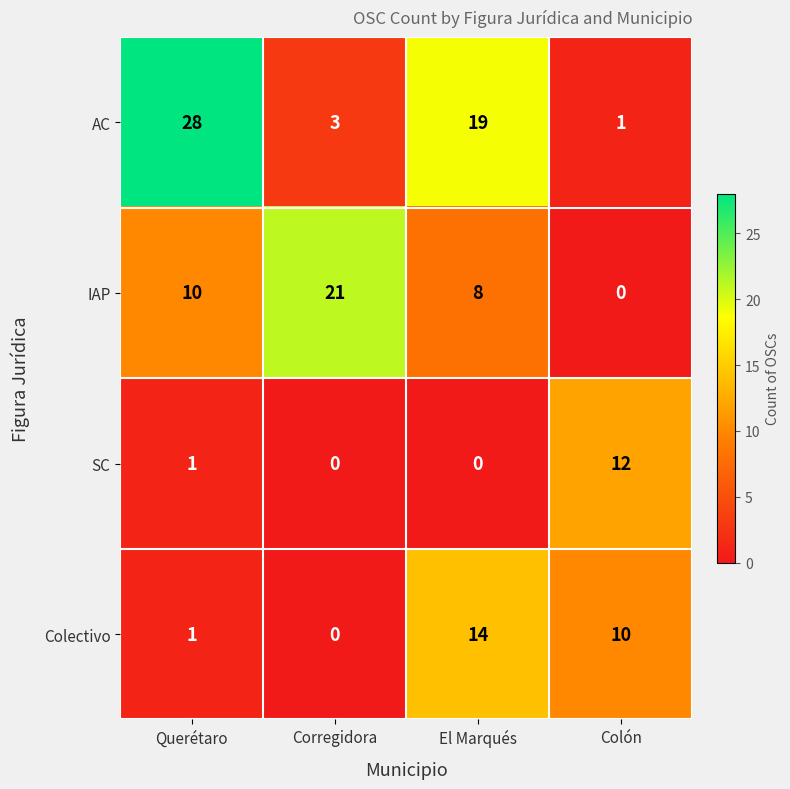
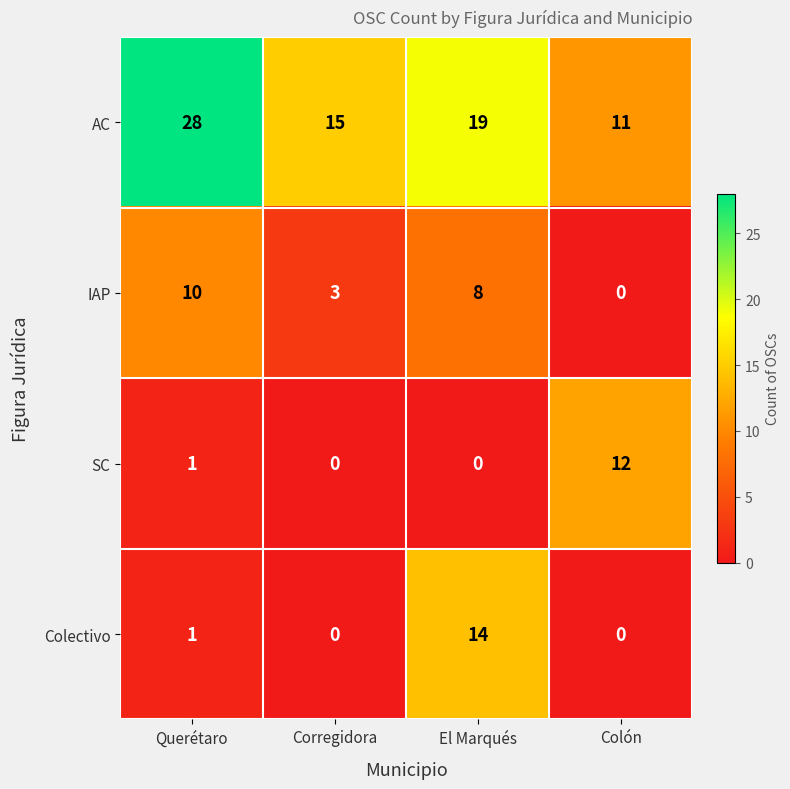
  {
    "AC": {
      "Querétaro": 28,
-     "Corregidora": 3,
+     "Corregidora": 15,
      "El Marqués": 19,
-     "Colón": 1
+     "Colón": 11
    },
    "IAP": {
      "Querétaro": 10,
-     "Corregidora": 21,
+     "Corregidora": 3,
      "El Marqués": 8,
      "Colón": 0
    },
    "SC": {
      "Querétaro": 1,
      "Corregidora": 0,
      "El Marqués": 0,
      "Colón": 12
    },
    "Colectivo": {
      "Querétaro": 1,
      "Corregidora": 0,
      "El Marqués": 14,
-     "Colón": 10
+     "Colón": 0
    }
  }
